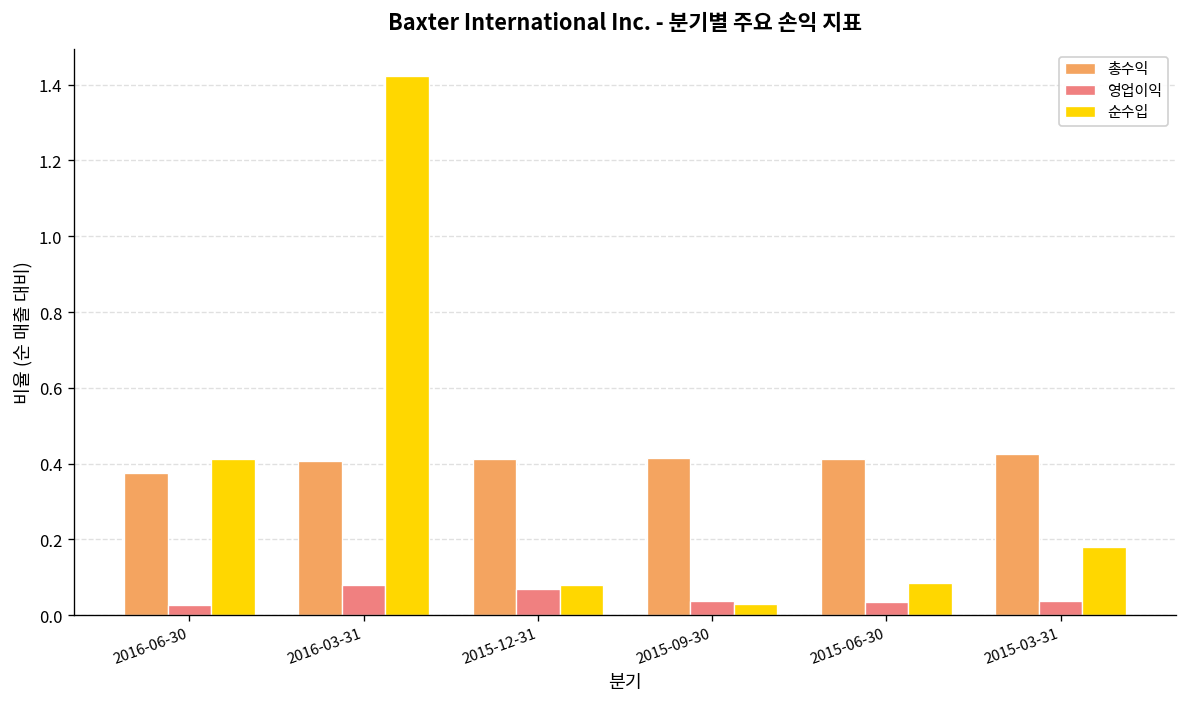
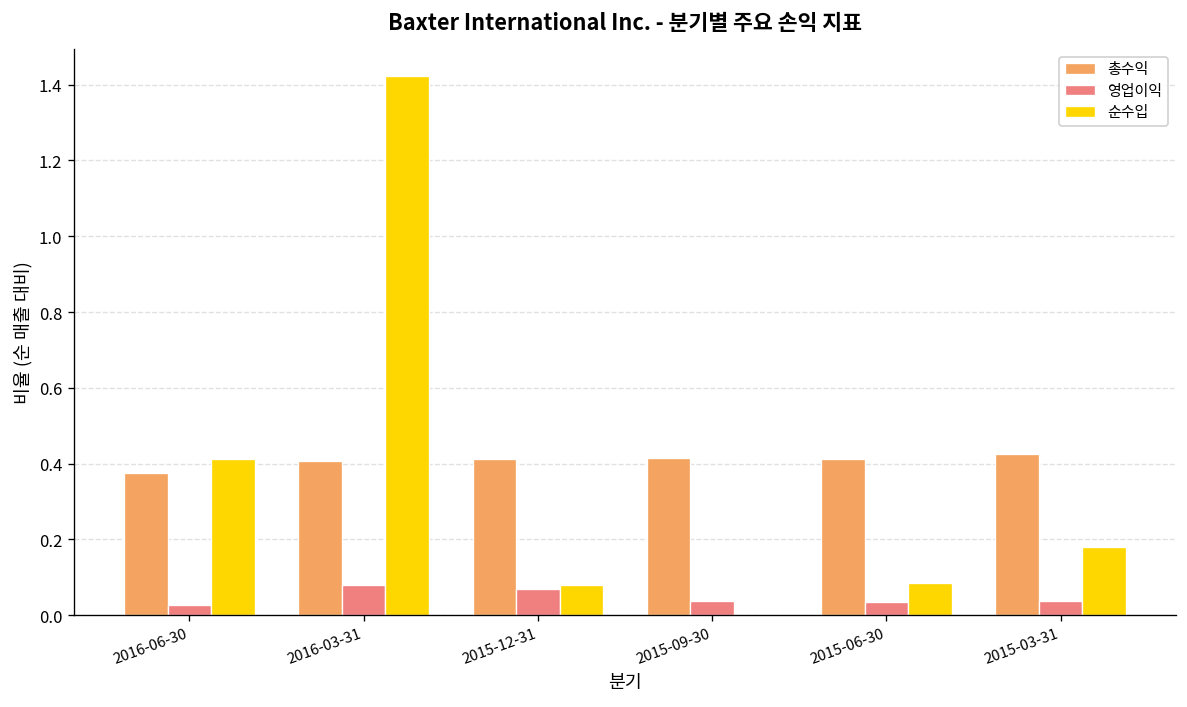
  {
    "순수입": {
      "2016-06-30": 0.41,
      "2016-03-31": 1.42,
      "2015-12-31": 0.08,
-     "2015-09-30": 0.03,
+     "2015-09-30": 0.00,
      "2015-06-30": 0.08,
      "2015-03-31": 0.18
    }
  }
